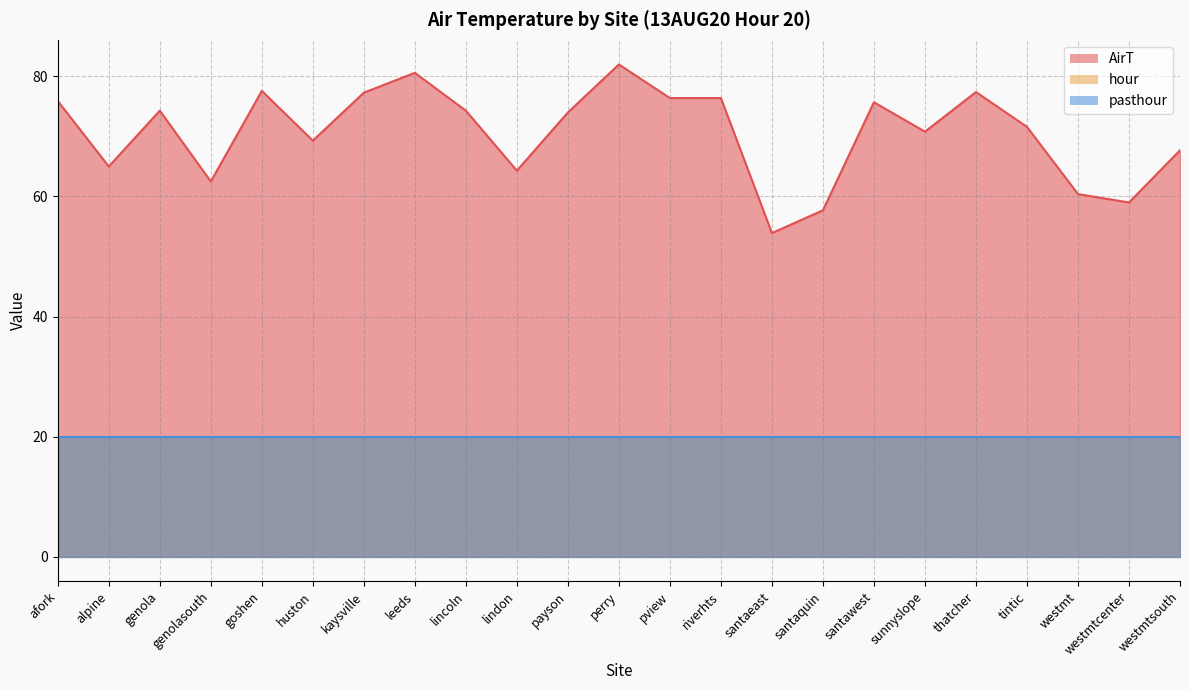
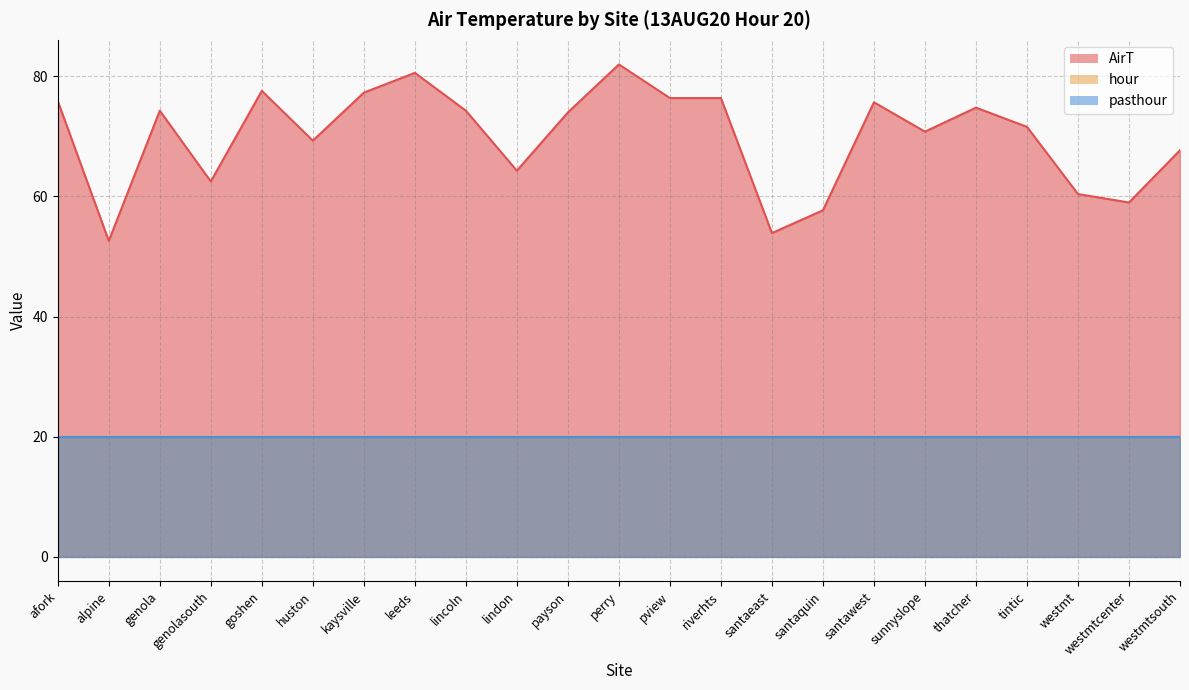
  {
    "AirT": {
      "afork": 76,
-     "alpine": 65,
+     "alpine": 53,
      "genola": 74,
      "genolasouth": 63,
      "goshen": 78,
      "huston": 69,
      "kaysville": 77,
      "leeds": 81,
      "lincoln": 74,
      "lindon": 64,
      "payson": 74,
      "perry": 82,
      "pview": 76,
      "riverhts": 76,
      "santaeast": 54,
      "santaquin": 58,
      "santawest": 76,
      "sunnyslope": 71,
-     "thatcher": 77,
+     "thatcher": 75,
      "tintic": 72,
      "westmt": 60,
      "westmtcenter": 59,
      "westmtsouth": 68
    },
    "pasthour": {
      "afork": 20,
      "alpine": 20,
      "genola": 20,
      "genolasouth": 20,
      "goshen": 20,
      "huston": 20,
      "kaysville": 20,
      "leeds": 20,
      "lincoln": 20,
      "lindon": 20,
      "payson": 20,
      "perry": 20,
      "pview": 20,
      "riverhts": 20,
      "santaeast": 20,
      "santaquin": 20,
      "santawest": 20,
      "sunnyslope": 20,
      "thatcher": 20,
      "tintic": 20,
      "westmt": 20,
      "westmtcenter": 20,
      "westmtsouth": 20
    }
  }
